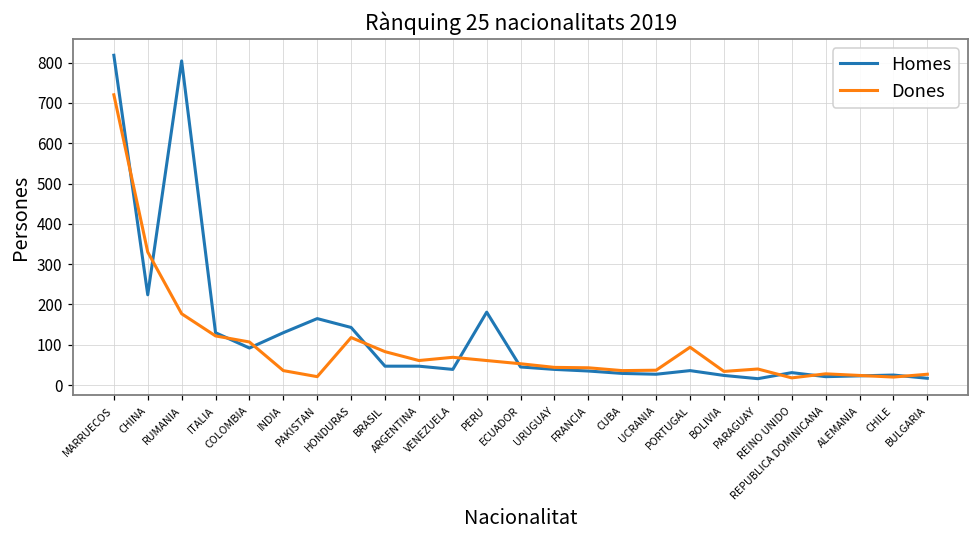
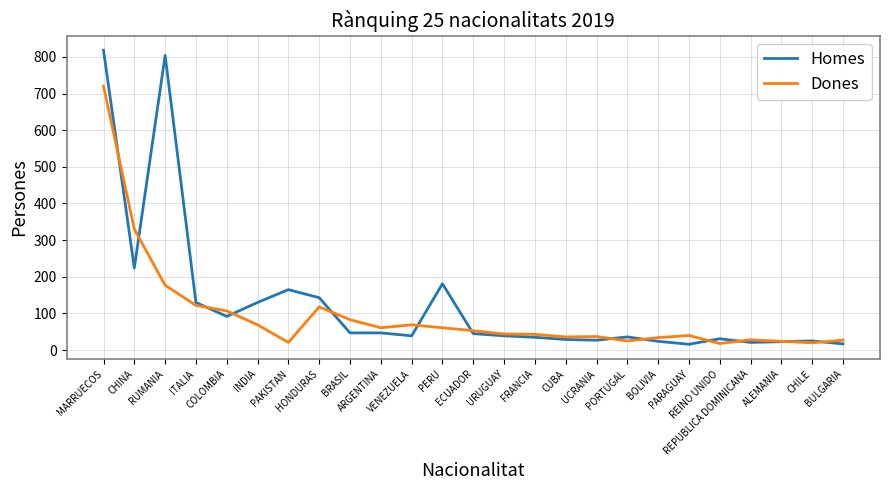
  {
    "Homes": {
      "MARRUECOS": 820,
      "CHINA": 220,
      "RUMANIA": 800,
      "ITALIA": 130,
      "COLOMBIA": 90,
      "INDIA": 130,
      "PAKISTAN": 170,
      "HONDURAS": 140,
      "BRASIL": 50,
      "ARGENTINA": 50,
      "VENEZUELA": 40,
      "PERU": 180,
      "ECUADOR": 50,
      "FRANCIA": 40,
      "CUBA": 30,
      "UCRANIA": 30,
      "PORTUGAL": 40,
      "BOLIVIA": 20,
      "PARAGUAY": 20,
      "REINO UNIDO": 30,
      "BULGARIA": 20
    },
    "Dones": {
      "MARRUECOS": 720,
      "CHINA": 330,
      "RUMANIA": 180,
      "ITALIA": 120,
      "COLOMBIA": 110,
-     "INDIA": 40,
+     "INDIA": 70,
      "PAKISTAN": 20,
      "HONDURAS": 120,
      "BRASIL": 80,
      "ARGENTINA": 60,
      "VENEZUELA": 70,
      "PERU": 60,
      "ECUADOR": 50,
      "FRANCIA": 40,
      "CUBA": 40,
      "UCRANIA": 40,
-     "PORTUGAL": 90,
+     "PORTUGAL": 30,
      "BOLIVIA": 30,
      "PARAGUAY": 40,
      "REINO UNIDO": 20,
      "BULGARIA": 30
    }
  }
